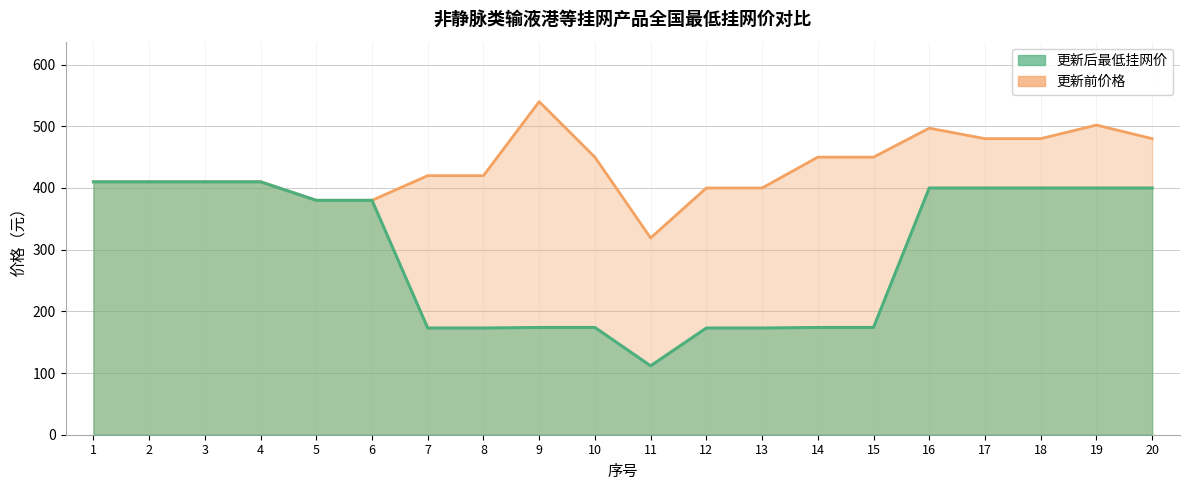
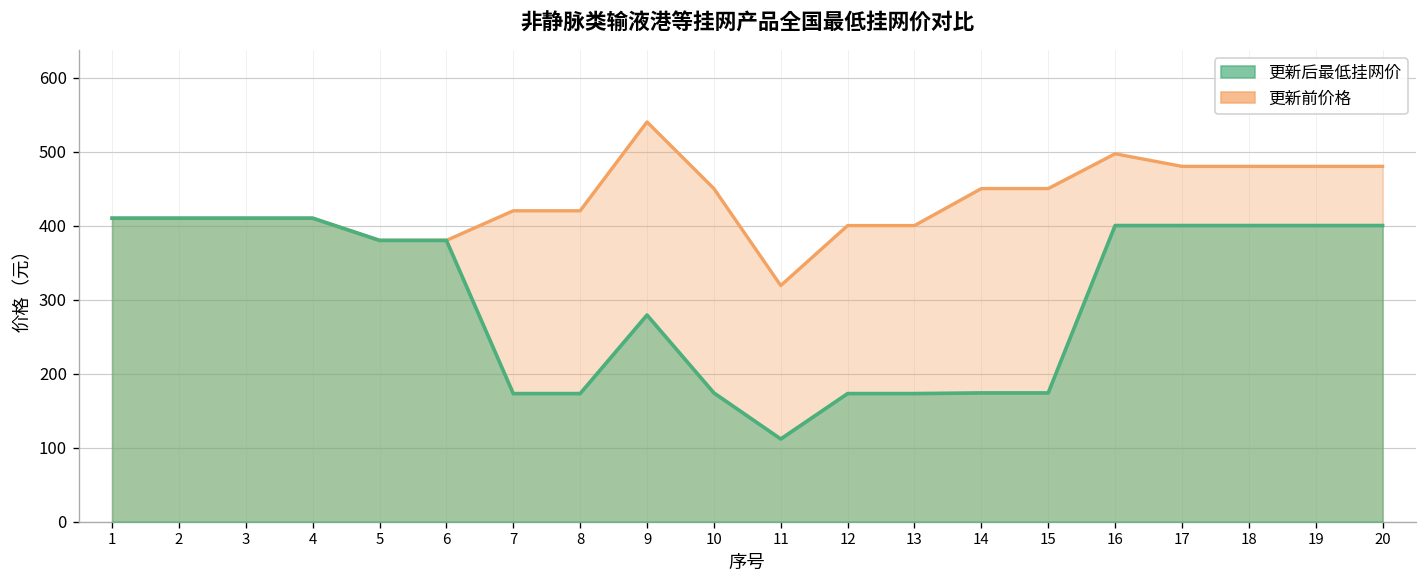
  {
    "更新前价格": {
      "7": 420,
      "8": 420,
      "9": 540,
      "10": 450,
      "11": 320,
      "12": 400,
      "13": 400,
      "14": 450,
      "15": 450,
      "16": 500,
      "17": 480,
      "18": 480,
-     "19": 500,
+     "19": 480,
      "20": 480
    },
    "更新后最低挂网价": {
      "7": 170,
      "8": 170,
-     "9": 170,
+     "9": 280,
      "10": 170,
      "11": 110,
      "12": 170,
      "13": 170,
      "14": 170,
      "15": 170,
      "16": 400,
      "17": 400,
      "18": 400,
      "19": 400,
      "20": 400
    }
  }
